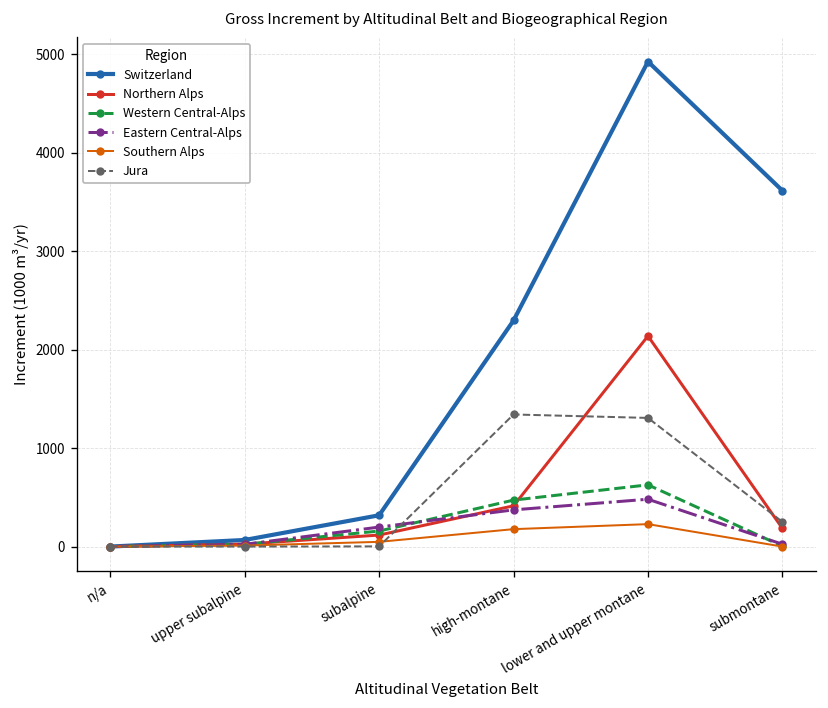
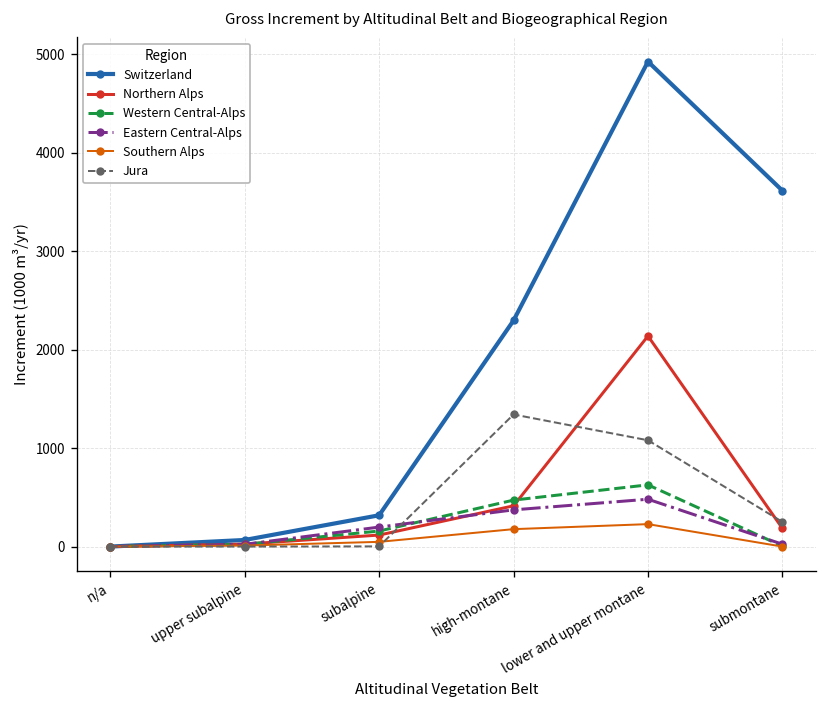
  {
    "Switzerland": {
      "upper subalpine": 100,
      "subalpine": 300,
      "high-montane": 2300,
      "lower and upper montane": 4900,
      "submontane": 3600
    },
    "Western Central-Alps": {
      "subalpine": 200,
      "high-montane": 500,
      "lower and upper montane": 600
    },
    "Eastern Central-Alps": {
      "subalpine": 200,
      "high-montane": 400,
      "lower and upper montane": 500
    },
    "Jura": {
      "subalpine": 0,
      "high-montane": 1300,
-     "lower and upper montane": 1300,
+     "lower and upper montane": 1100,
      "submontane": 300
    }
  }
